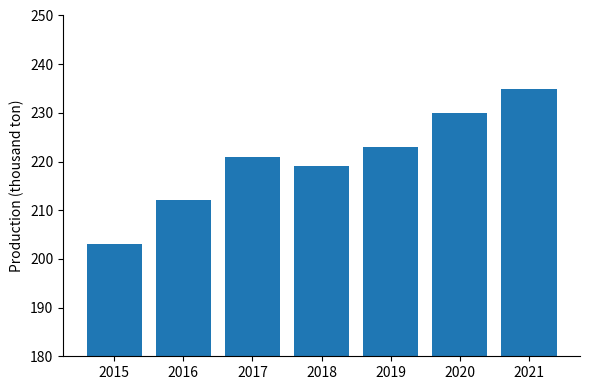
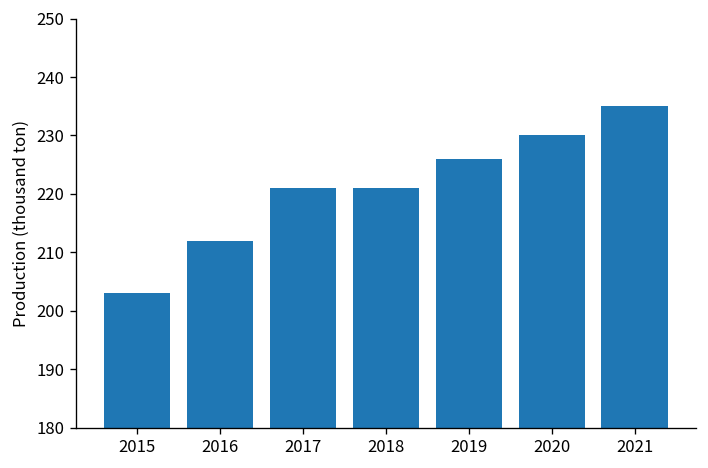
  {
    "2015": 203,
    "2016": 212,
    "2017": 221,
-   "2018": 219,
-   "2019": 223,
+   "2018": 221,
+   "2019": 226,
    "2020": 230,
    "2021": 235
  }
